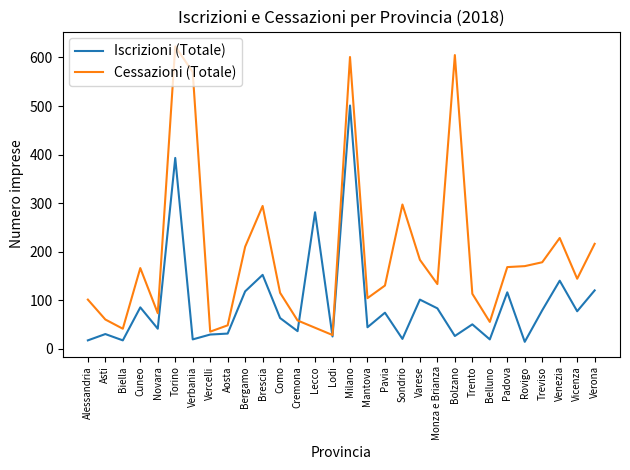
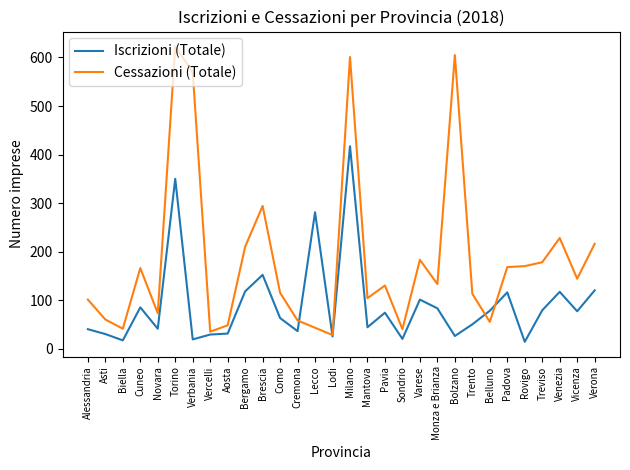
  {
    "Iscrizioni (Totale)": {
-     "Alessandria": 20,
+     "Alessandria": 40,
      "Asti": 30,
      "Biella": 20,
      "Cuneo": 90,
      "Novara": 40,
-     "Torino": 390,
+     "Torino": 350,
      "Verbania": 20,
      "Vercelli": 30,
      "Aosta": 30,
      "Bergamo": 120,
      "Brescia": 150,
      "Como": 60,
      "Cremona": 40,
      "Lecco": 280,
-     "Milano": 500,
+     "Milano": 420,
      "Mantova": 40,
      "Pavia": 70,
      "Sondrio": 20,
      "Varese": 100,
      "Monza e Brianza": 80,
      "Bolzano": 30,
      "Trento": 50,
-     "Belluno": 20,
+     "Belluno": 80,
      "Padova": 120,
      "Rovigo": 10,
      "Treviso": 80,
-     "Venezia": 140,
+     "Venezia": 120,
      "Vicenza": 80,
      "Verona": 120
    },
    "Cessazioni (Totale)": {
      "Alessandria": 100,
      "Asti": 60,
      "Biella": 40,
      "Cuneo": 170,
      "Novara": 70,
      "Vercelli": 40,
      "Aosta": 50,
      "Bergamo": 210,
      "Brescia": 290,
      "Como": 120,
      "Cremona": 60,
      "Lecco": 40,
      "Milano": 600,
      "Mantova": 100,
      "Pavia": 130,
-     "Sondrio": 300,
+     "Sondrio": 40,
      "Varese": 180,
      "Monza e Brianza": 130,
      "Bolzano": 610,
      "Trento": 110,
      "Belluno": 60,
      "Padova": 170,
      "Rovigo": 170,
      "Treviso": 180,
      "Venezia": 230,
      "Vicenza": 140,
      "Verona": 220
    }
  }
